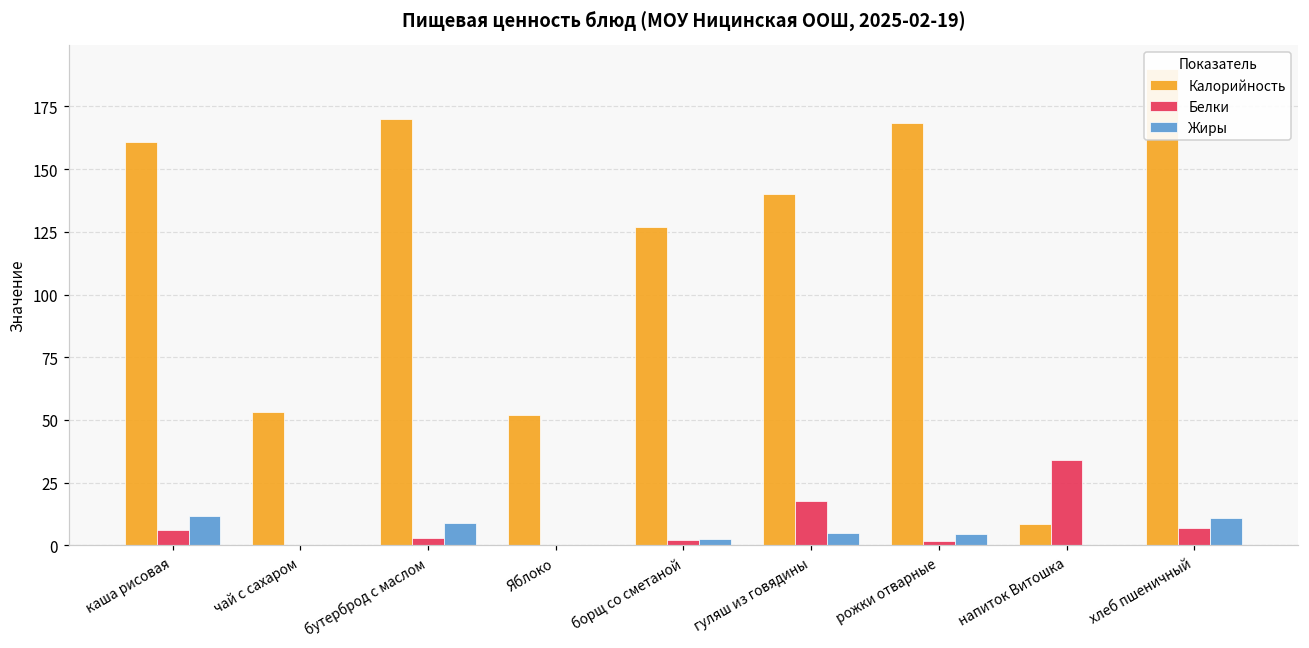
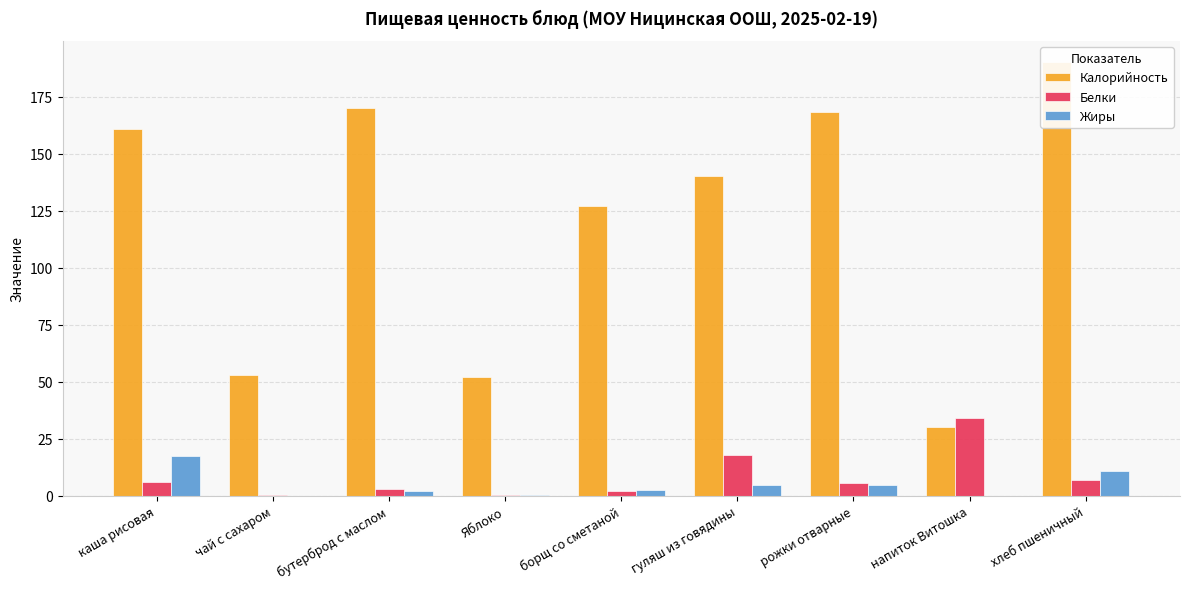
  {
    "Калорийность": {
      "каша рисовая": 161,
      "чай с сахаром": 53,
      "бутерброд с маслом": 170,
      "Яблоко": 52,
      "борщ со сметаной": 127,
      "гуляш из говядины": 140,
      "рожки отварные": 168,
-     "напиток Витошка": 9
+     "напиток Витошка": 30
    },
    "Белки": {
      "каша рисовая": 6,
      "бутерброд с маслом": 3,
      "борщ со сметаной": 2,
      "гуляш из говядины": 18,
-     "рожки отварные": 2,
+     "рожки отварные": 6,
      "напиток Витошка": 34,
      "хлеб пшеничный": 7
    },
    "Жиры": {
-     "каша рисовая": 12,
-     "бутерброд с маслом": 9,
+     "каша рисовая": 17,
+     "бутерброд с маслом": 2,
      "борщ со сметаной": 2,
      "гуляш из говядины": 5,
      "рожки отварные": 5,
      "напиток Витошка": 0,
      "хлеб пшеничный": 11
    }
  }
